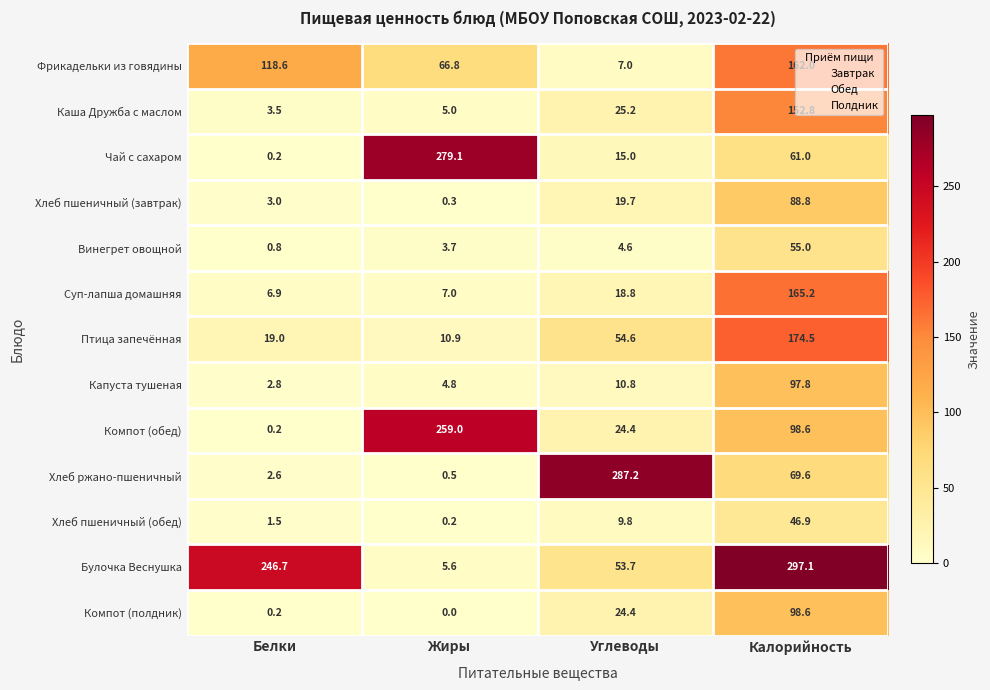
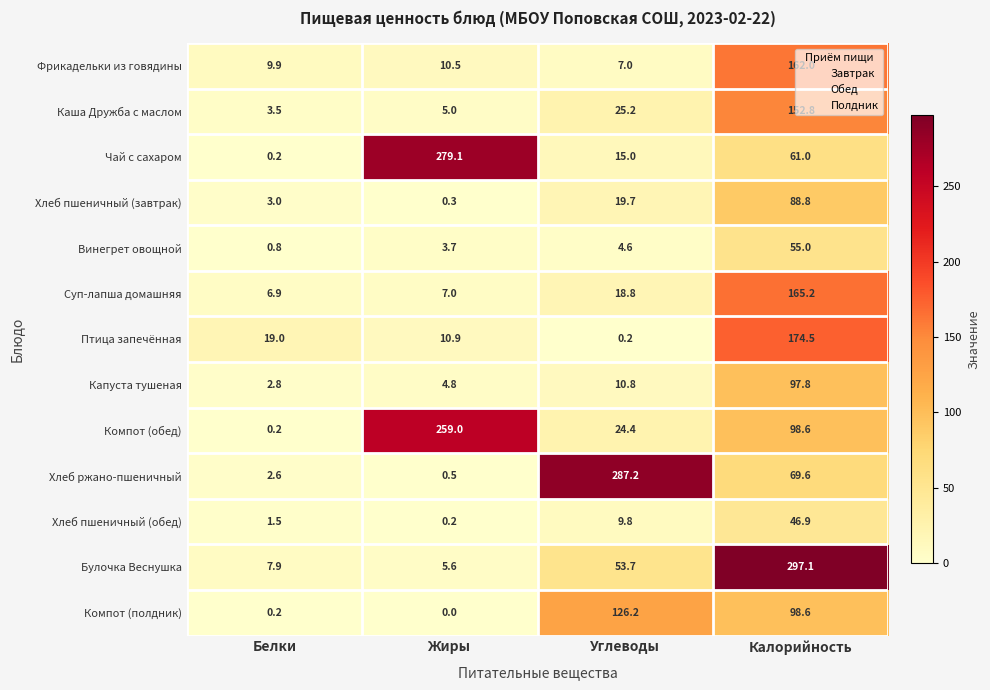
  {
    "Фрикадельки из говядины": {
-     "Белки": 118.6,
-     "Жиры": 66.8,
+     "Белки": 9.9,
+     "Жиры": 10.5,
      "Углеводы": 7.0
    },
    "Каша Дружба с маслом": {
      "Белки": 3.5,
      "Жиры": 5.0,
      "Углеводы": 25.2
    },
    "Чай с сахаром": {
      "Белки": 0.2,
      "Жиры": 279.1,
      "Углеводы": 15.0,
      "Калорийность": 61.0
    },
    "Хлеб пшеничный (завтрак)": {
      "Белки": 3.0,
      "Жиры": 0.3,
      "Углеводы": 19.7,
      "Калорийность": 88.8
    },
    "Винегрет овощной": {
      "Белки": 0.8,
      "Жиры": 3.7,
      "Углеводы": 4.6,
      "Калорийность": 55.0
    },
    "Суп-лапша домашняя": {
      "Белки": 6.9,
      "Жиры": 7.0,
      "Углеводы": 18.8,
      "Калорийность": 165.2
    },
    "Птица запечённая": {
      "Белки": 19.0,
      "Жиры": 10.9,
-     "Углеводы": 54.6,
+     "Углеводы": 0.2,
      "Калорийность": 174.5
    },
    "Капуста тушеная": {
      "Белки": 2.8,
      "Жиры": 4.8,
      "Углеводы": 10.8,
      "Калорийность": 97.8
    },
    "Компот (обед)": {
      "Белки": 0.2,
      "Жиры": 259.0,
      "Углеводы": 24.4,
      "Калорийность": 98.6
    },
    "Хлеб ржано-пшеничный": {
      "Белки": 2.6,
      "Жиры": 0.5,
      "Углеводы": 287.2,
      "Калорийность": 69.6
    },
    "Хлеб пшеничный (обед)": {
      "Белки": 1.5,
      "Жиры": 0.2,
      "Углеводы": 9.8,
      "Калорийность": 46.9
    },
    "Булочка Веснушка": {
-     "Белки": 246.7,
+     "Белки": 7.9,
      "Жиры": 5.6,
      "Углеводы": 53.7,
      "Калорийность": 297.1
    },
    "Компот (полдник)": {
      "Белки": 0.2,
      "Жиры": 0.0,
-     "Углеводы": 24.4,
+     "Углеводы": 126.2,
      "Калорийность": 98.6
    }
  }
